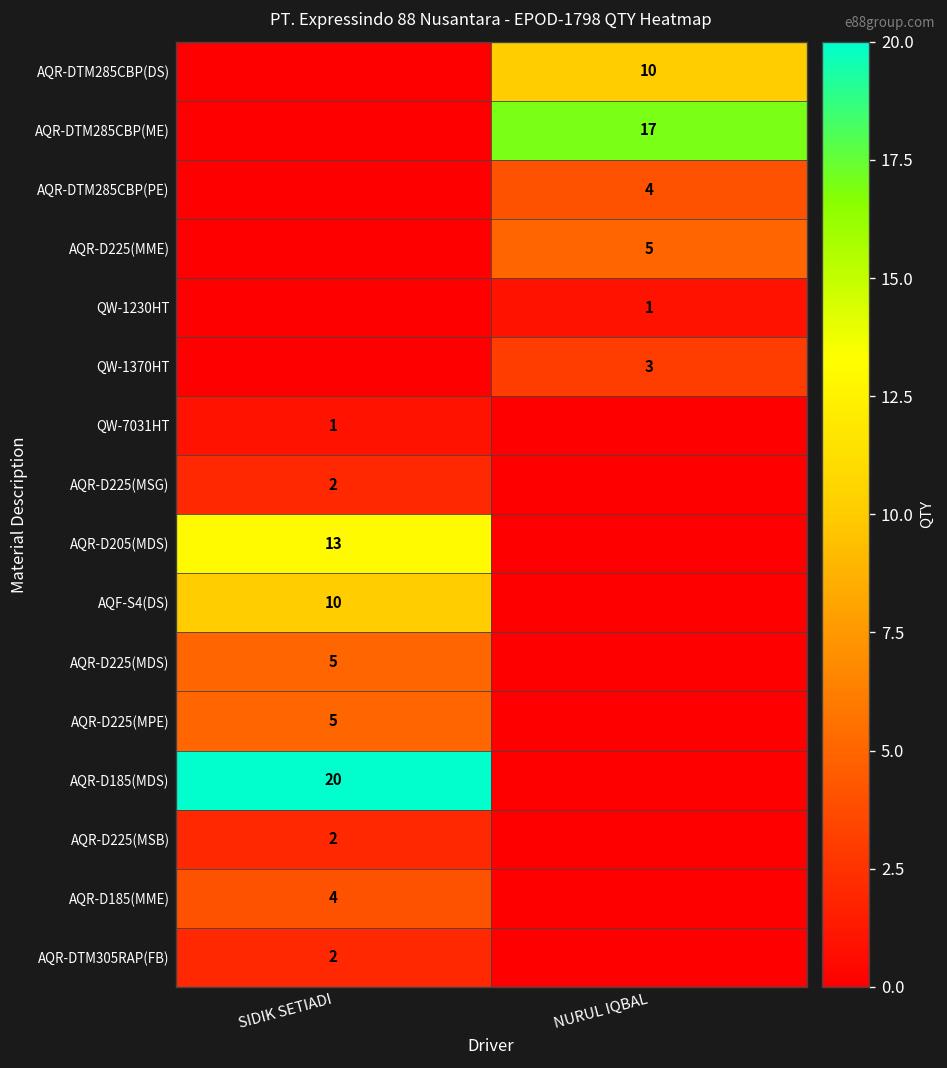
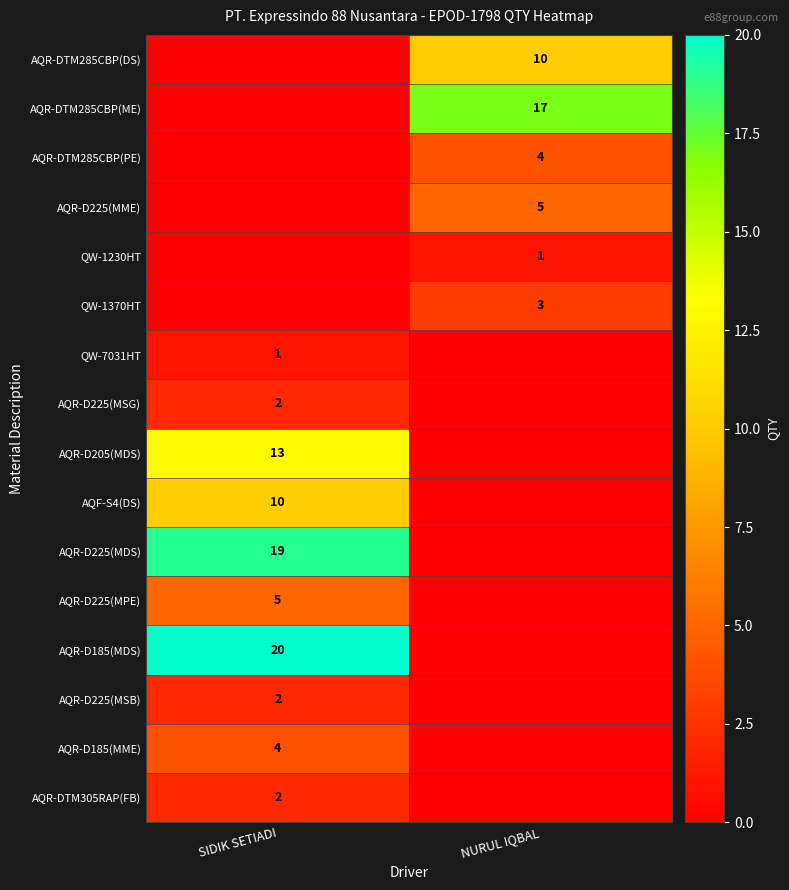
  {
    "AQR-DTM285CBP(DS)": {
      "NURUL IQBAL": 10
    },
    "AQR-DTM285CBP(ME)": {
      "NURUL IQBAL": 17
    },
    "AQR-DTM285CBP(PE)": {
      "NURUL IQBAL": 4
    },
    "AQR-D225(MME)": {
      "NURUL IQBAL": 5
    },
    "QW-1230HT": {
      "NURUL IQBAL": 1
    },
    "QW-1370HT": {
      "NURUL IQBAL": 3
    },
    "QW-7031HT": {
      "SIDIK SETIADI": 1
    },
    "AQR-D225(MSG)": {
      "SIDIK SETIADI": 2
    },
    "AQR-D205(MDS)": {
      "SIDIK SETIADI": 13
    },
    "AQF-S4(DS)": {
      "SIDIK SETIADI": 10
    },
    "AQR-D225(MDS)": {
-     "SIDIK SETIADI": 5
+     "SIDIK SETIADI": 19
    },
    "AQR-D225(MPE)": {
      "SIDIK SETIADI": 5
    },
    "AQR-D185(MDS)": {
      "SIDIK SETIADI": 20
    },
    "AQR-D225(MSB)": {
      "SIDIK SETIADI": 2
    },
    "AQR-D185(MME)": {
      "SIDIK SETIADI": 4
    },
    "AQR-DTM305RAP(FB)": {
      "SIDIK SETIADI": 2
    }
  }
